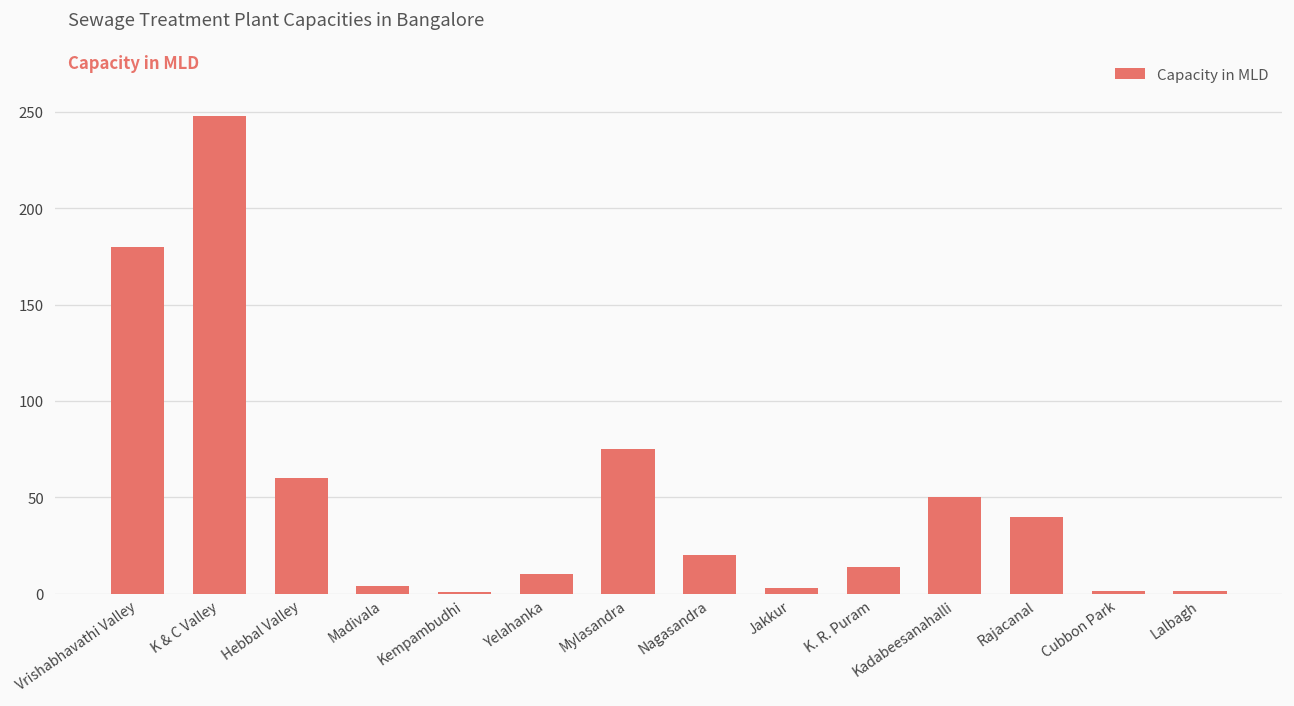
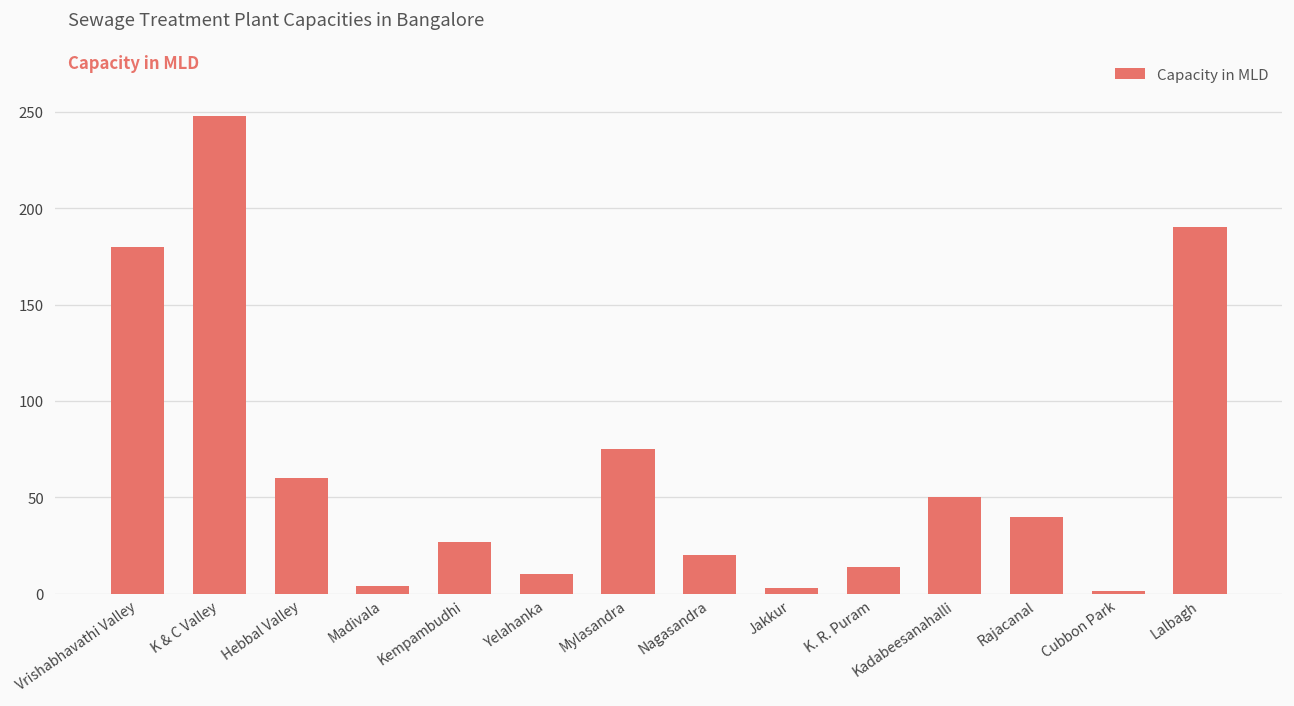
  {
    "Vrishabhavathi Valley": 180,
    "K & C Valley": 248,
    "Hebbal Valley": 60,
    "Madivala": 4,
-   "Kempambudhi": 1,
+   "Kempambudhi": 27,
    "Yelahanka": 10,
    "Mylasandra": 75,
    "Nagasandra": 20,
    "Jakkur": 3,
    "K. R. Puram": 14,
    "Kadabeesanahalli": 50,
    "Rajacanal": 40,
-   "Lalbagh": 2
+   "Lalbagh": 190
  }
